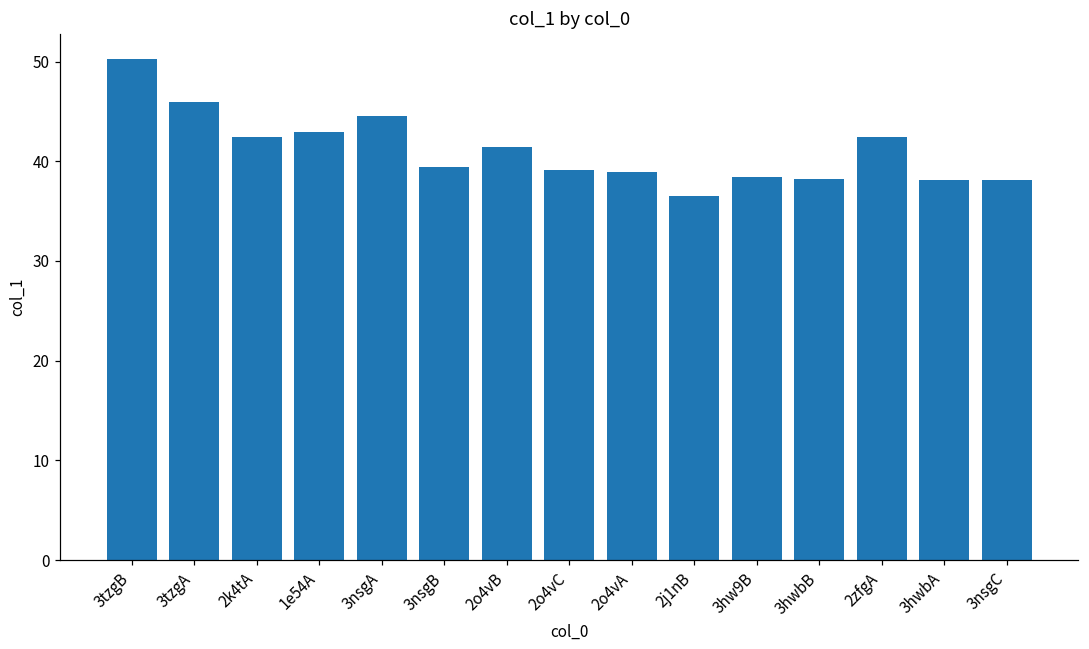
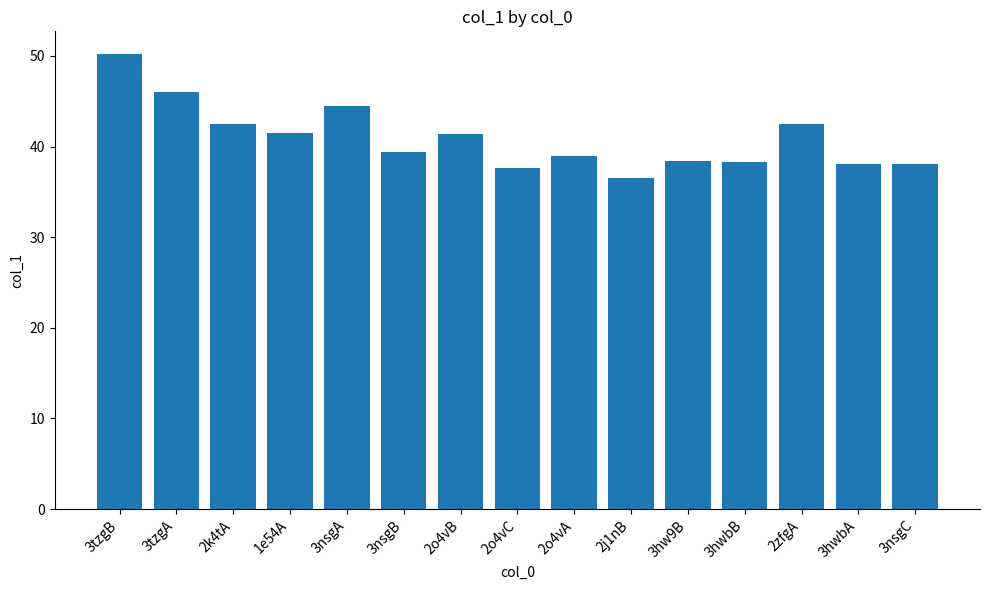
  {
    "3tzgB": 50,
    "3tzgA": 46,
    "2k4tA": 42,
-   "1e54A": 43,
+   "1e54A": 42,
    "3nsgA": 45,
    "3nsgB": 39,
    "2o4vB": 41,
-   "2o4vC": 39,
+   "2o4vC": 38,
    "2o4vA": 39,
    "2j1nB": 37,
    "3hw9B": 38,
    "3hwbB": 38,
    "2zfgA": 42,
    "3hwbA": 38,
    "3nsgC": 38
  }
